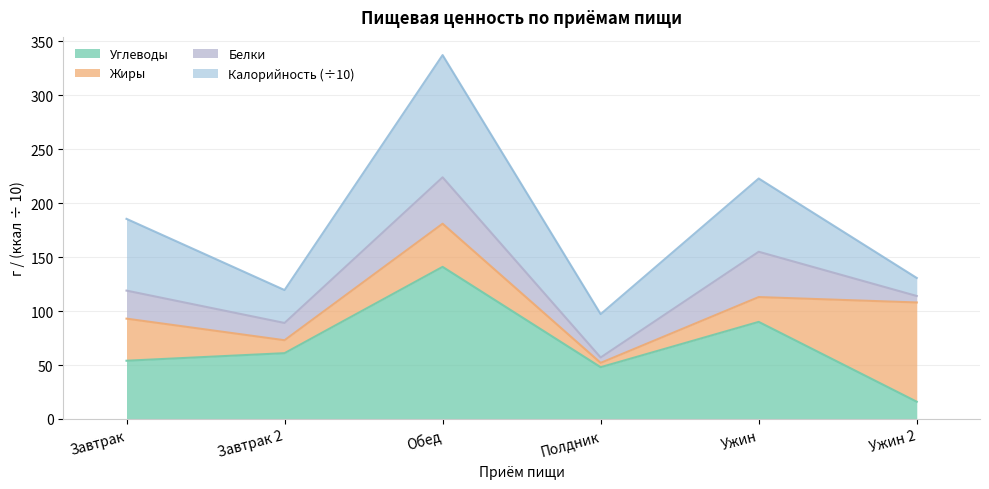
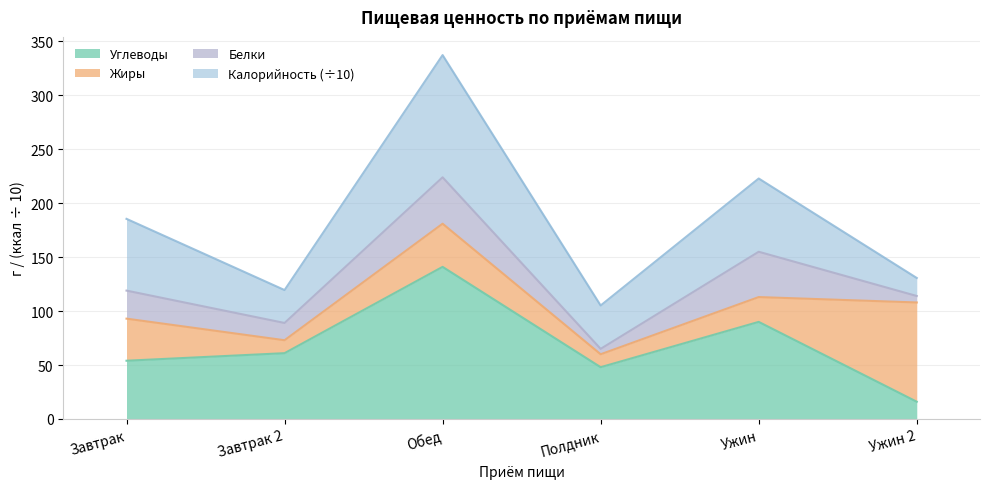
  {
    "Жиры": {
      "Завтрак": 39,
      "Завтрак 2": 12,
      "Обед": 40,
-     "Полдник": 4,
+     "Полдник": 12,
      "Ужин": 23,
      "Ужин 2": 92
    }
  }
